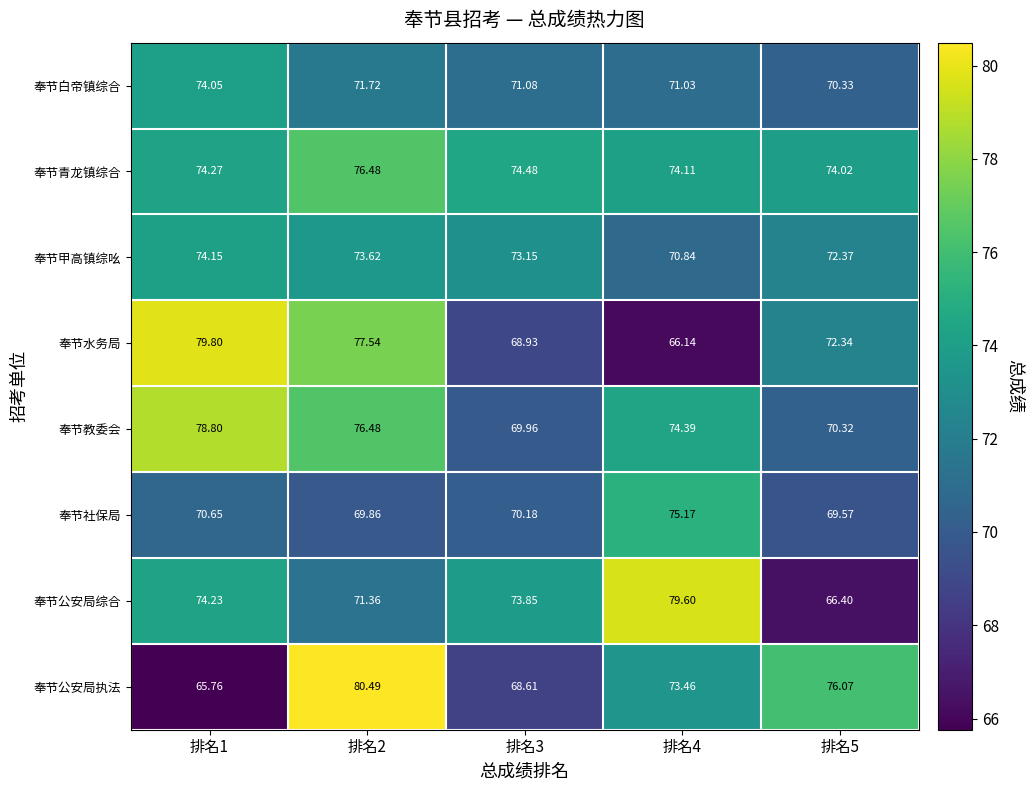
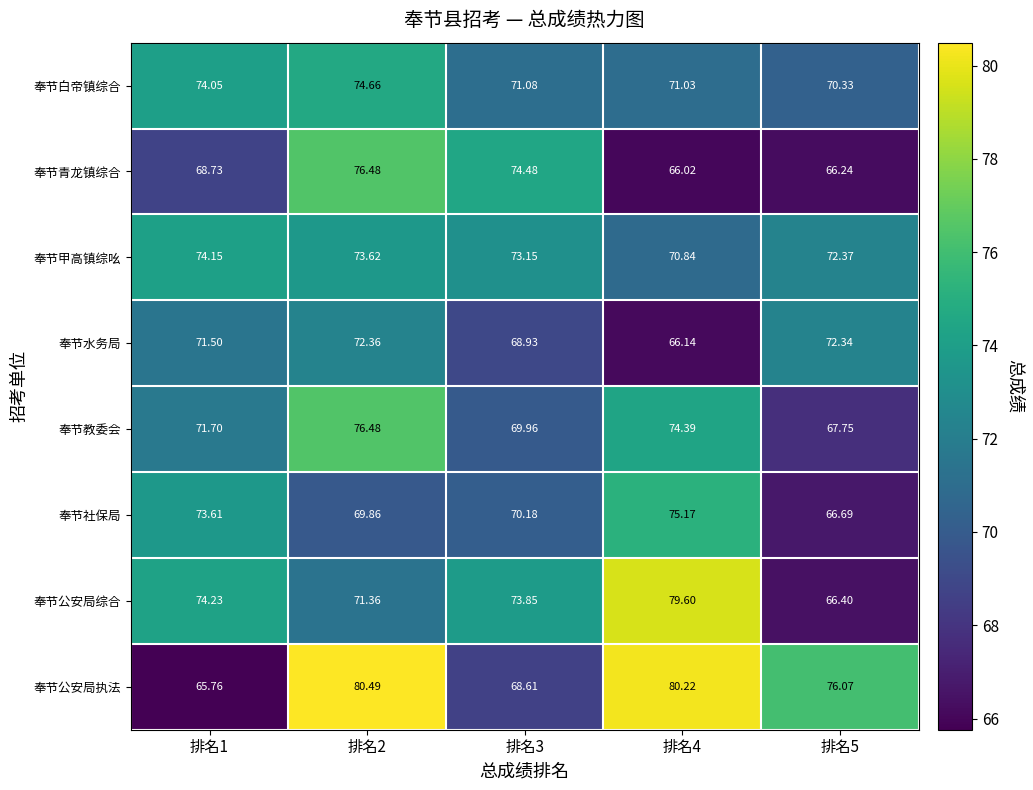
  {
    "奉节白帝镇综合": {
      "排名1": 74.05,
-     "排名2": 71.72,
+     "排名2": 74.66,
      "排名3": 71.08,
      "排名4": 71.03,
      "排名5": 70.33
    },
    "奉节青龙镇综合": {
-     "排名1": 74.27,
+     "排名1": 68.73,
      "排名2": 76.48,
      "排名3": 74.48,
-     "排名4": 74.11,
-     "排名5": 74.02
+     "排名4": 66.02,
+     "排名5": 66.24
    },
    "奉节甲高镇综吆": {
      "排名1": 74.15,
      "排名2": 73.62,
      "排名3": 73.15,
      "排名4": 70.84,
      "排名5": 72.37
    },
    "奉节水务局": {
-     "排名1": 79.80,
-     "排名2": 77.54,
+     "排名1": 71.50,
+     "排名2": 72.36,
      "排名3": 68.93,
      "排名4": 66.14,
      "排名5": 72.34
    },
    "奉节教委会": {
-     "排名1": 78.80,
+     "排名1": 71.70,
      "排名2": 76.48,
      "排名3": 69.96,
      "排名4": 74.39,
-     "排名5": 70.32
+     "排名5": 67.75
    },
    "奉节社保局": {
-     "排名1": 70.65,
+     "排名1": 73.61,
      "排名2": 69.86,
      "排名3": 70.18,
      "排名4": 75.17,
-     "排名5": 69.57
+     "排名5": 66.69
    },
    "奉节公安局综合": {
      "排名1": 74.23,
      "排名2": 71.36,
      "排名3": 73.85,
      "排名4": 79.60,
      "排名5": 66.40
    },
    "奉节公安局执法": {
      "排名1": 65.76,
      "排名2": 80.49,
      "排名3": 68.61,
-     "排名4": 73.46,
+     "排名4": 80.22,
      "排名5": 76.07
    }
  }
